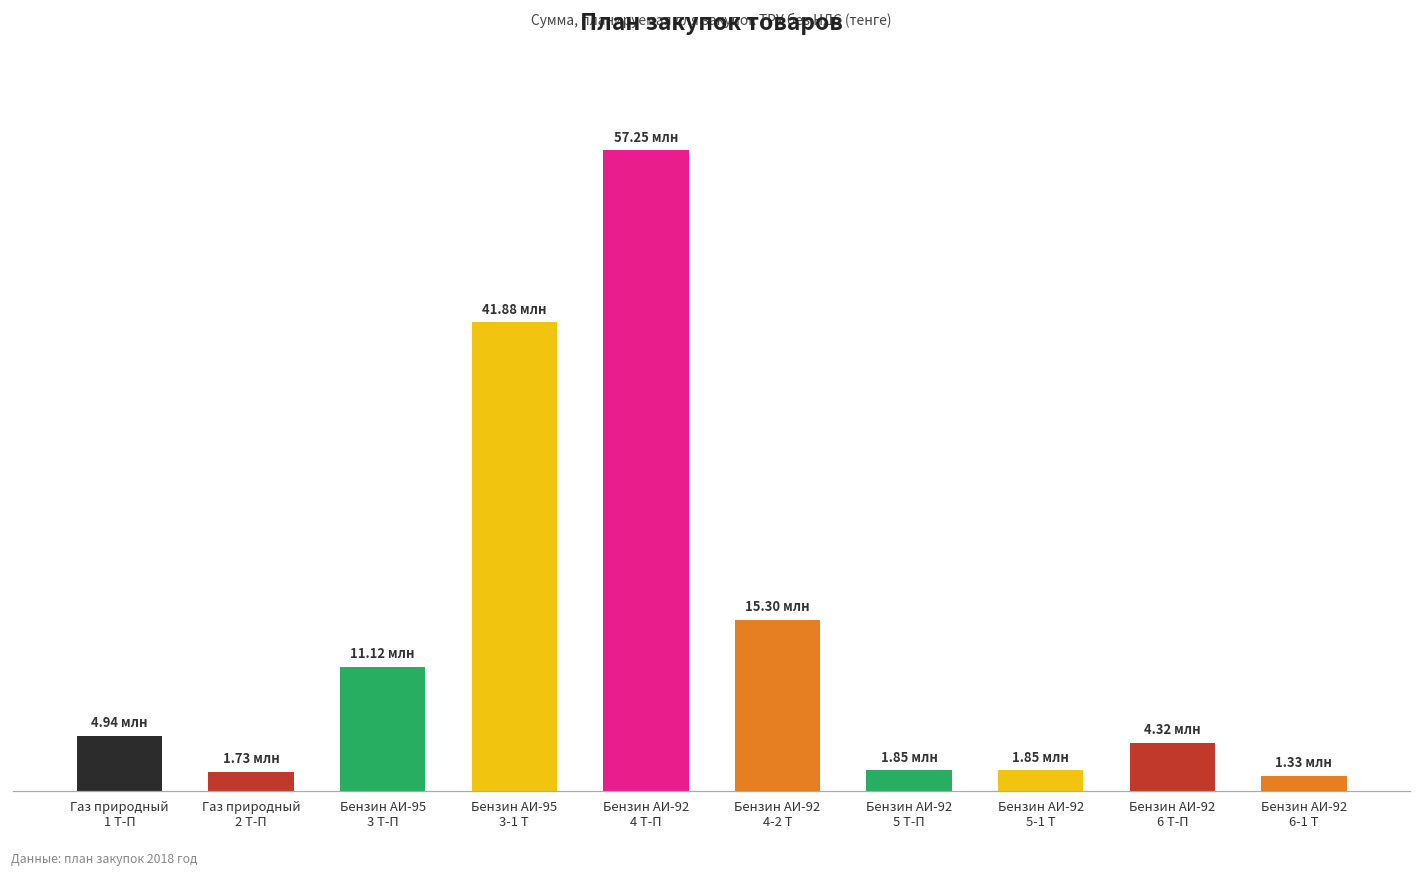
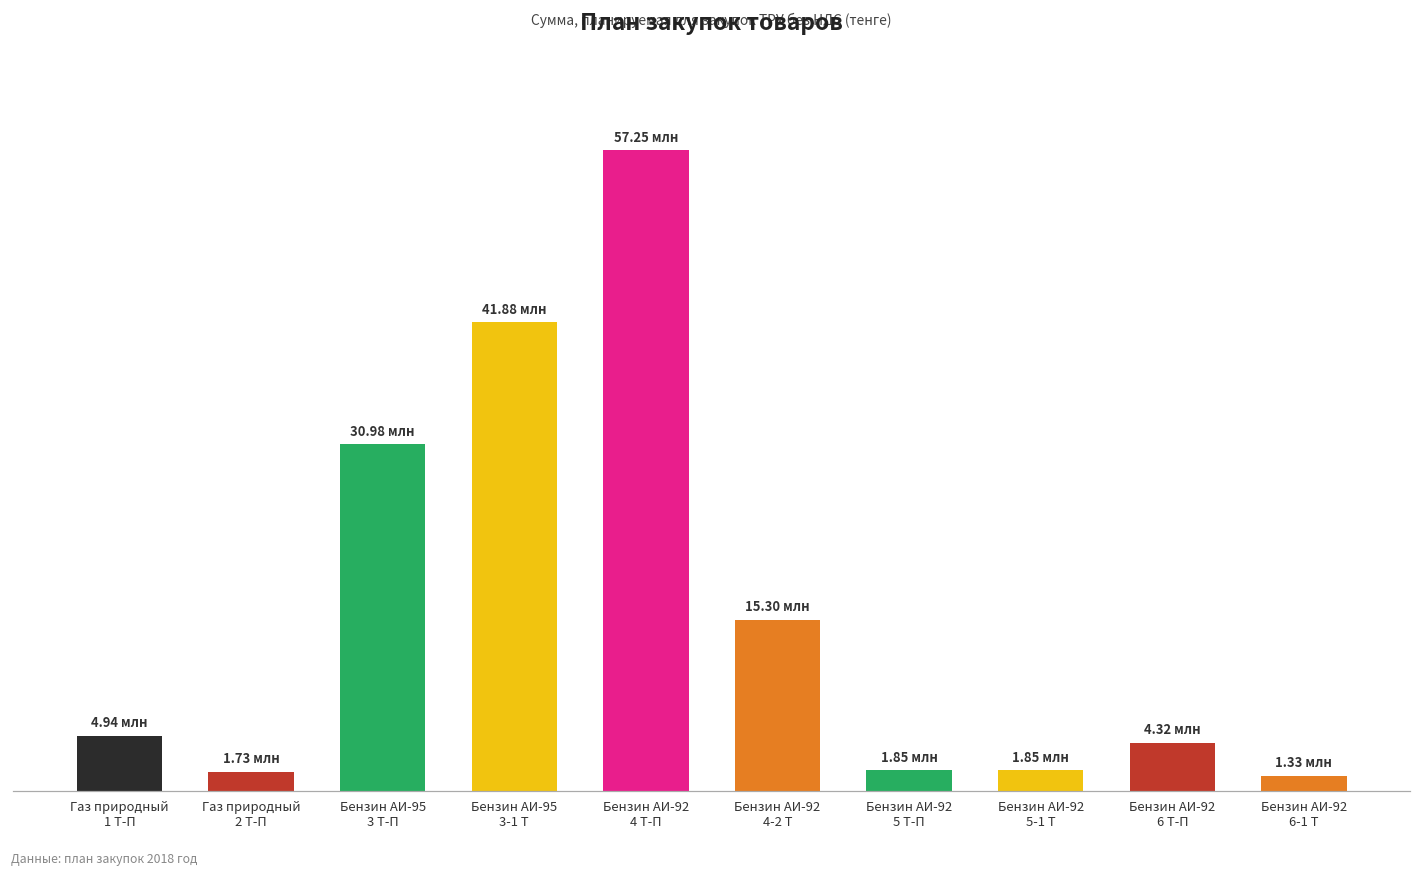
  {
-   "Бензин АИ-95 3 Т-П": 11.12
+   "Бензин АИ-95 3 Т-П": 30.98
  }
